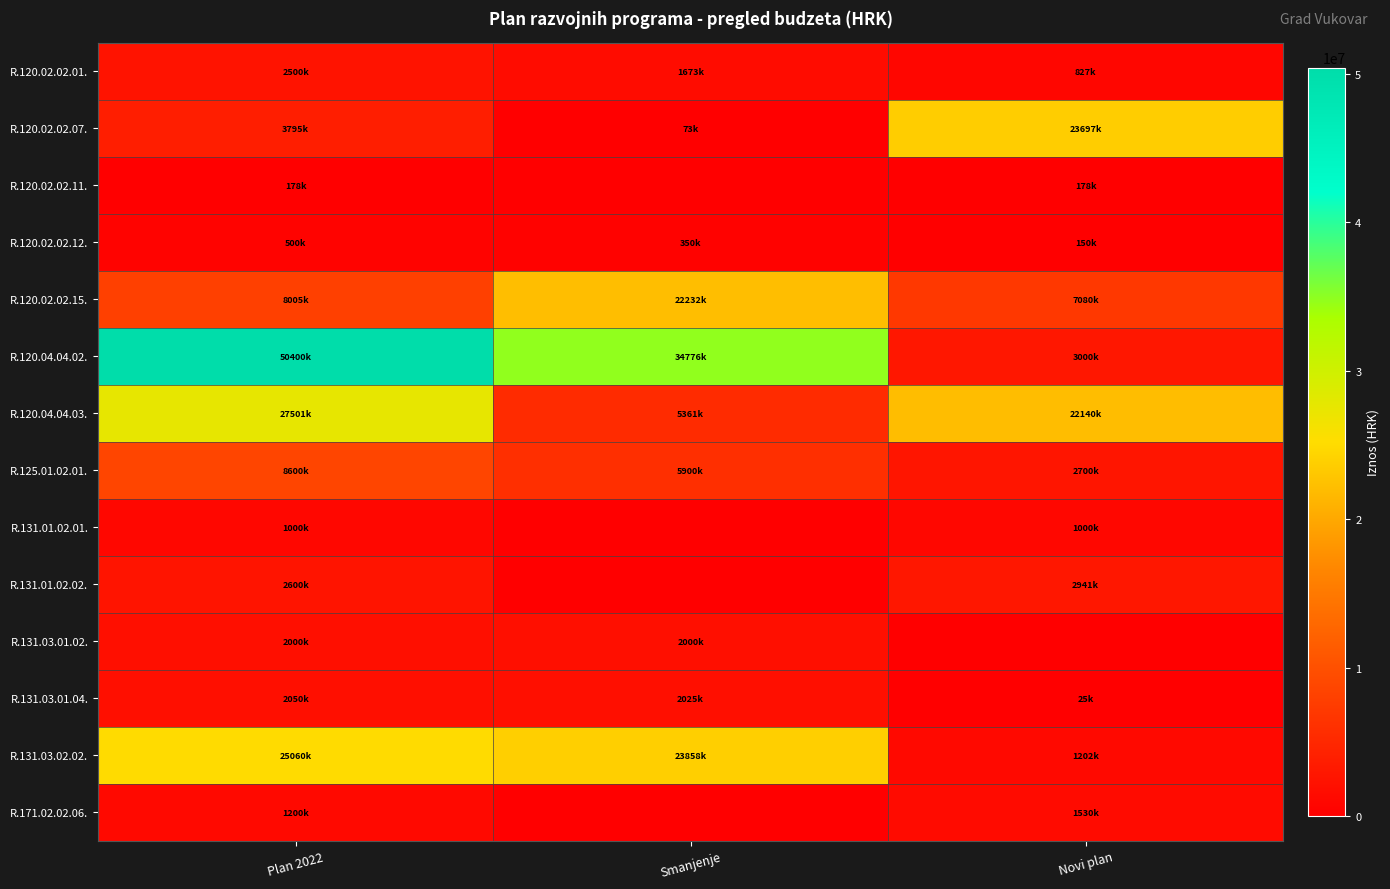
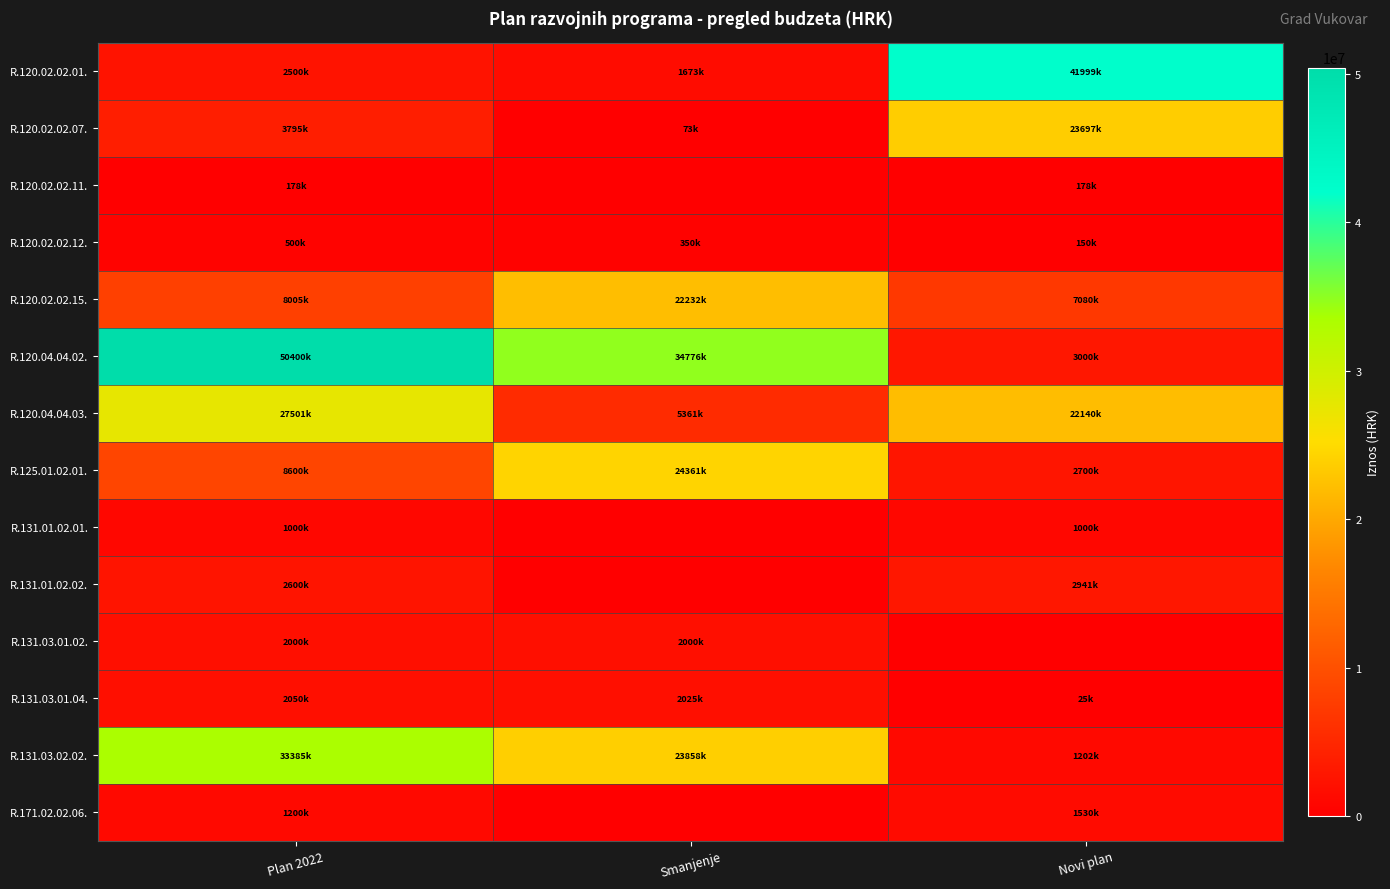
  {
    "R.120.02.02.01.": {
      "Plan 2022": "2500k",
      "Smanjenje": "1673k",
-     "Novi plan": "827k"
+     "Novi plan": "41999k"
    },
    "R.120.02.02.07.": {
      "Plan 2022": "3795k",
      "Smanjenje": "73k",
      "Novi plan": "23697k"
    },
    "R.120.02.02.11.": {
      "Plan 2022": "178k",
      "Novi plan": "178k"
    },
    "R.120.02.02.12.": {
      "Plan 2022": "500k",
      "Smanjenje": "350k",
      "Novi plan": "150k"
    },
    "R.120.02.02.15.": {
      "Plan 2022": "8005k",
      "Smanjenje": "22232k",
      "Novi plan": "7080k"
    },
    "R.120.04.04.02.": {
      "Plan 2022": "50400k",
      "Smanjenje": "34776k",
      "Novi plan": "3000k"
    },
    "R.120.04.04.03.": {
      "Plan 2022": "27501k",
      "Smanjenje": "5361k",
      "Novi plan": "22140k"
    },
    "R.125.01.02.01.": {
      "Plan 2022": "8600k",
-     "Smanjenje": "5900k",
+     "Smanjenje": "24361k",
      "Novi plan": "2700k"
    },
    "R.131.01.02.01.": {
      "Plan 2022": "1000k",
      "Novi plan": "1000k"
    },
    "R.131.01.02.02.": {
      "Plan 2022": "2600k",
      "Novi plan": "2941k"
    },
    "R.131.03.01.02.": {
      "Plan 2022": "2000k",
      "Smanjenje": "2000k"
    },
    "R.131.03.01.04.": {
      "Plan 2022": "2050k",
      "Smanjenje": "2025k",
      "Novi plan": "25k"
    },
    "R.131.03.02.02.": {
-     "Plan 2022": "25060k",
+     "Plan 2022": "33385k",
      "Smanjenje": "23858k",
      "Novi plan": "1202k"
    },
    "R.171.02.02.06.": {
      "Plan 2022": "1200k",
      "Novi plan": "1530k"
    }
  }
